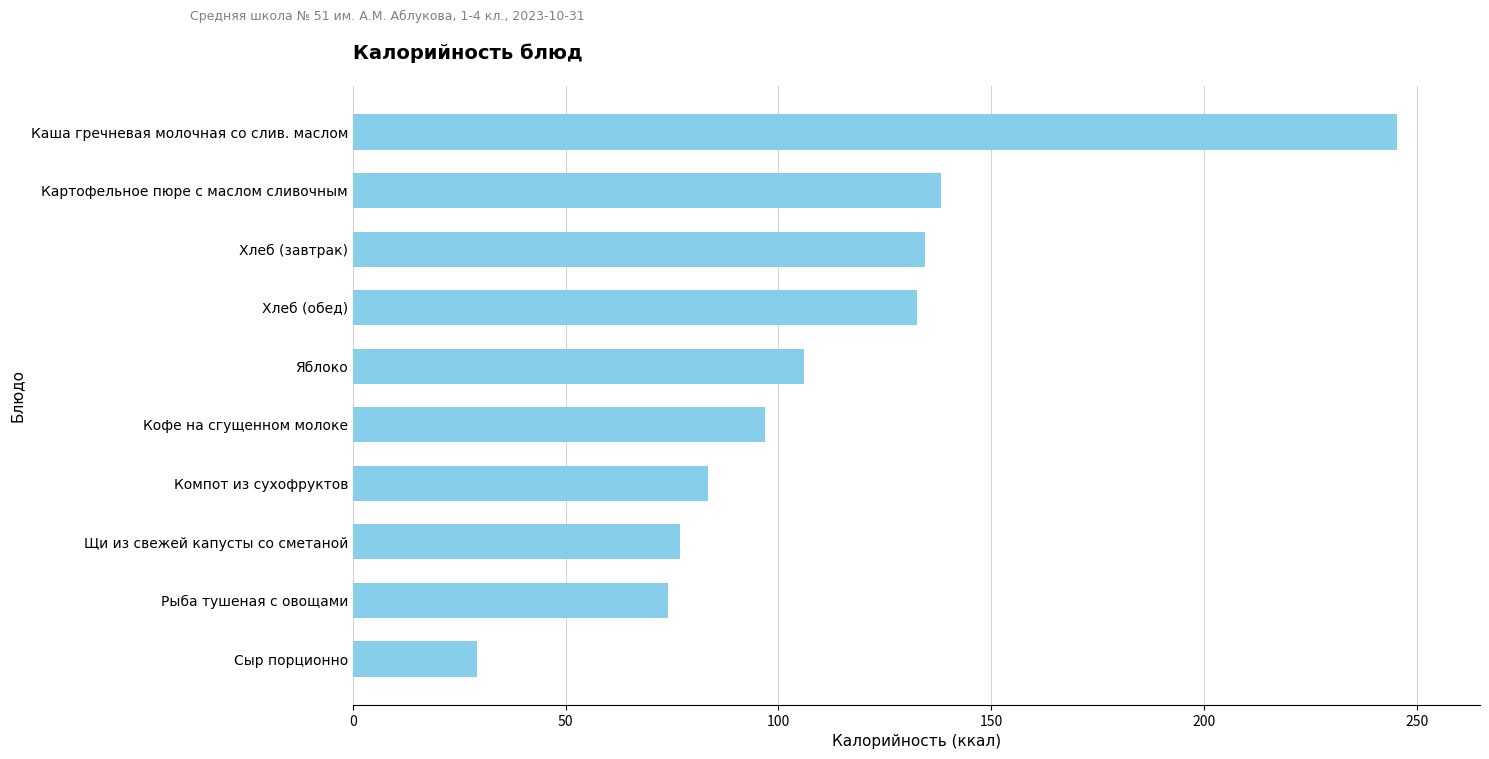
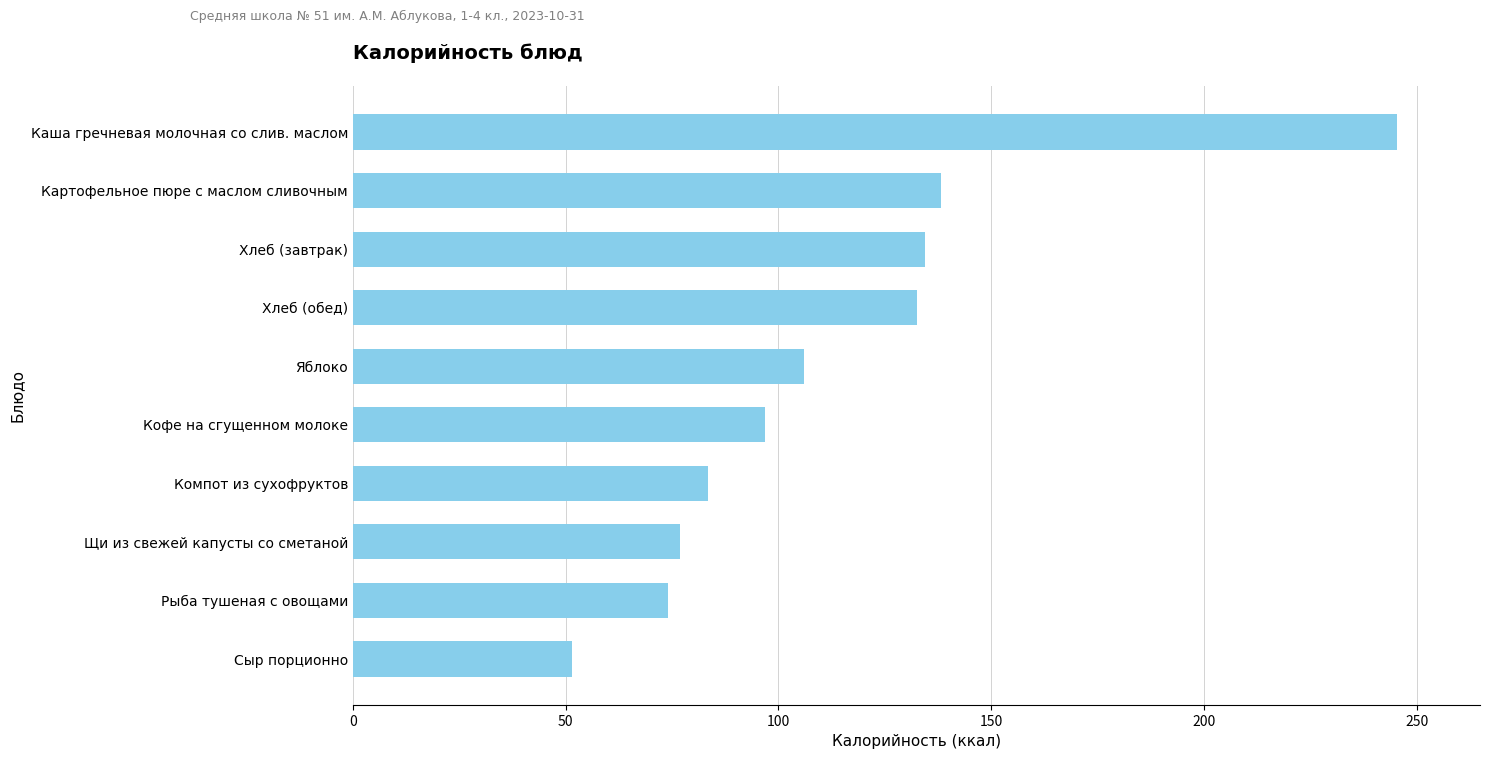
  {
    "Каша гречневая молочная со слив. маслом": 245,
    "Картофельное пюре с маслом сливочным": 138,
    "Хлеб (завтрак)": 134,
    "Хлеб (обед)": 133,
    "Яблоко": 106,
    "Кофе на сгущенном молоке": 97,
    "Компот из сухофруктов": 84,
    "Щи из свежей капусты со сметаной": 77,
    "Рыба тушеная с овощами": 74,
-   "Сыр порционно": 29
+   "Сыр порционно": 52
  }
